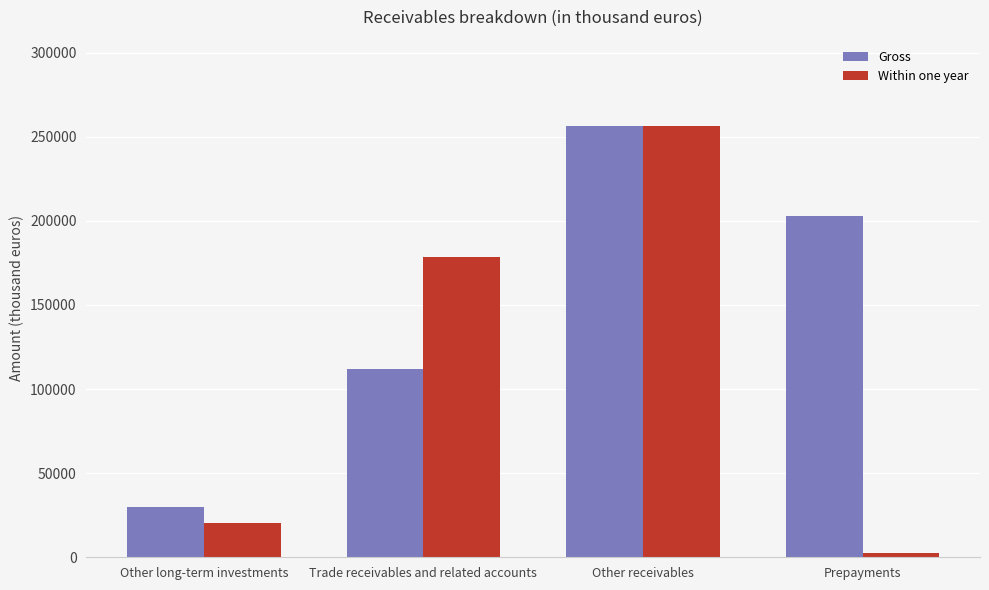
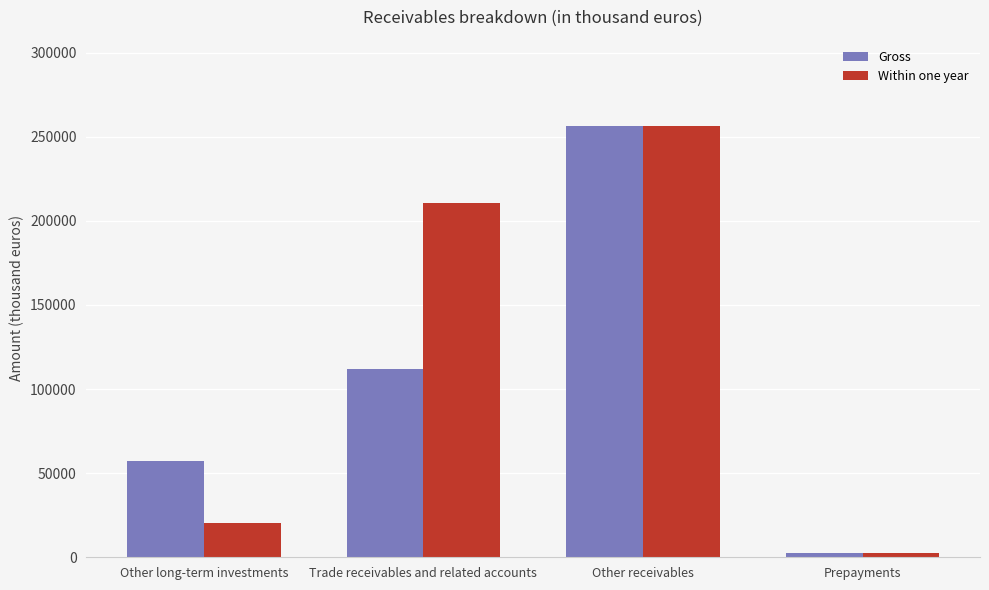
  {
    "Gross": {
-     "Other long-term investments": 30000,
+     "Other long-term investments": 57000,
      "Trade receivables and related accounts": 112000,
      "Other receivables": 256000,
-     "Prepayments": 203000
+     "Prepayments": 2000
    },
    "Within one year": {
      "Other long-term investments": 20000,
-     "Trade receivables and related accounts": 178000,
+     "Trade receivables and related accounts": 211000,
      "Other receivables": 256000,
      "Prepayments": 2000
    }
  }
